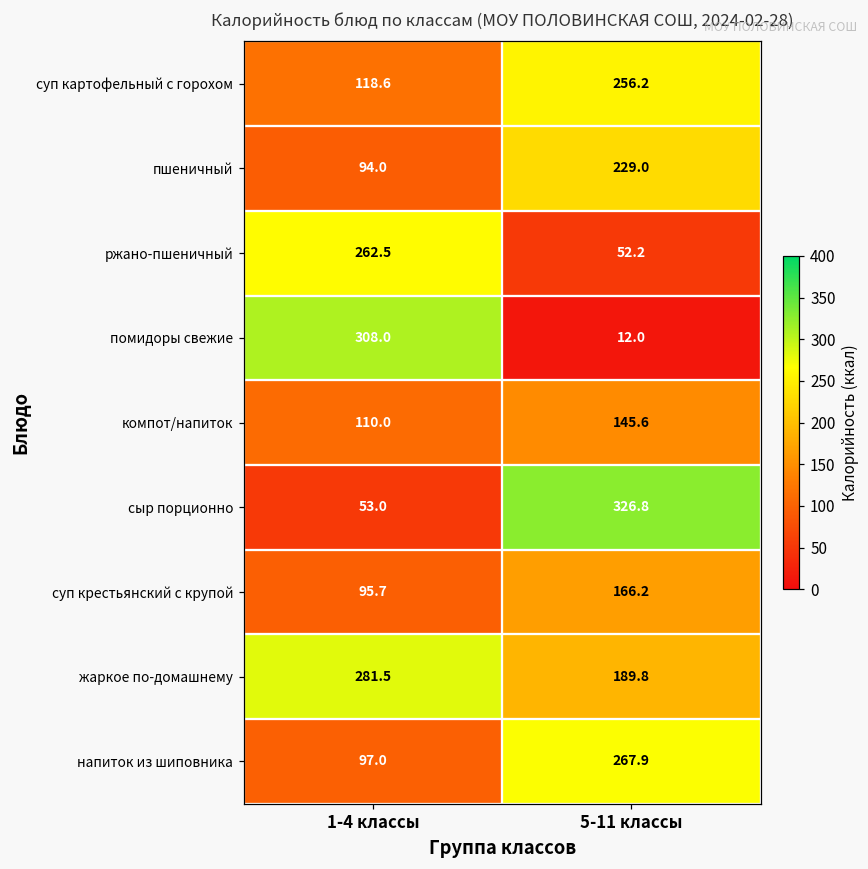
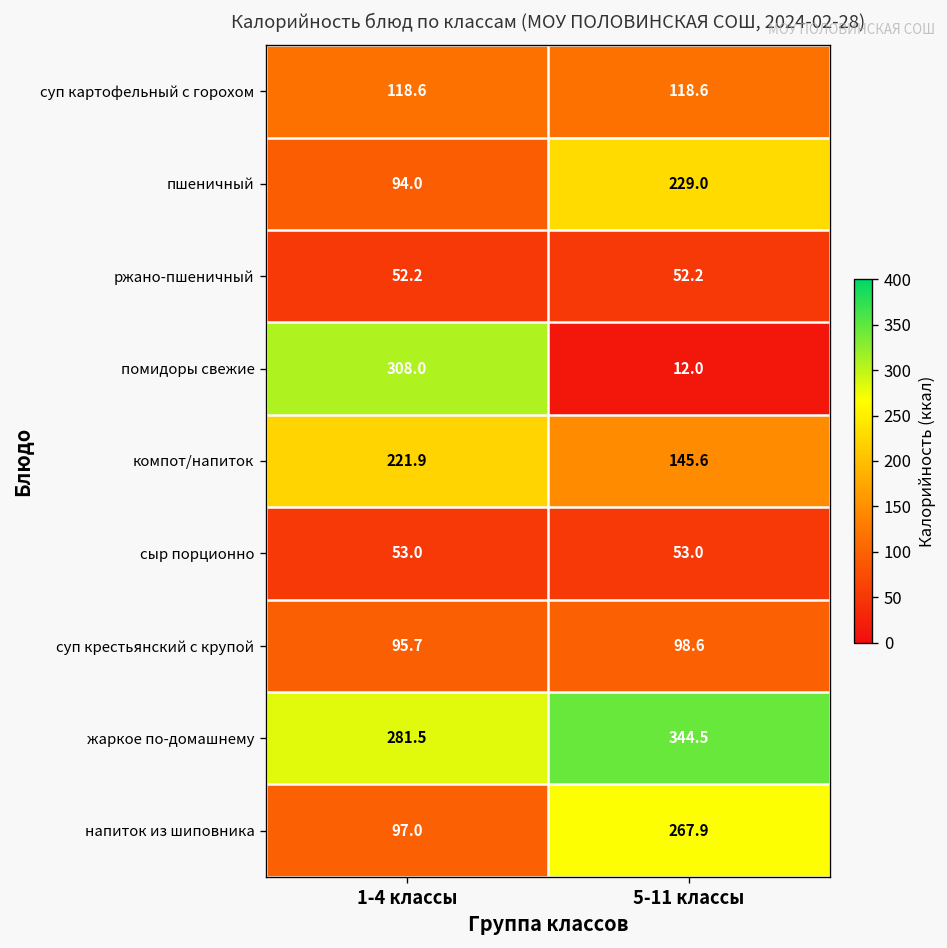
  {
    "суп картофельный с горохом": {
      "1-4 классы": 118.6,
-     "5-11 классы": 256.2
+     "5-11 классы": 118.6
    },
    "пшеничный": {
      "1-4 классы": 94.0,
      "5-11 классы": 229.0
    },
    "ржано-пшеничный": {
-     "1-4 классы": 262.5,
+     "1-4 классы": 52.2,
      "5-11 классы": 52.2
    },
    "помидоры свежие": {
      "1-4 классы": 308.0,
      "5-11 классы": 12.0
    },
    "компот/напиток": {
-     "1-4 классы": 110.0,
+     "1-4 классы": 221.9,
      "5-11 классы": 145.6
    },
    "сыр порционно": {
      "1-4 классы": 53.0,
-     "5-11 классы": 326.8
+     "5-11 классы": 53.0
    },
    "суп крестьянский с крупой": {
      "1-4 классы": 95.7,
-     "5-11 классы": 166.2
+     "5-11 классы": 98.6
    },
    "жаркое по-домашнему": {
      "1-4 классы": 281.5,
-     "5-11 классы": 189.8
+     "5-11 классы": 344.5
    },
    "напиток из шиповника": {
      "1-4 классы": 97.0,
      "5-11 классы": 267.9
    }
  }
